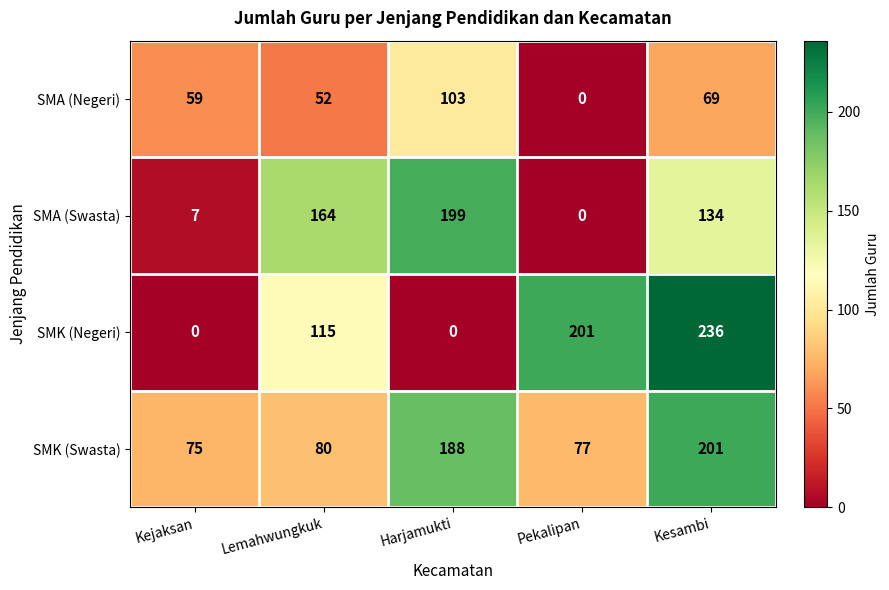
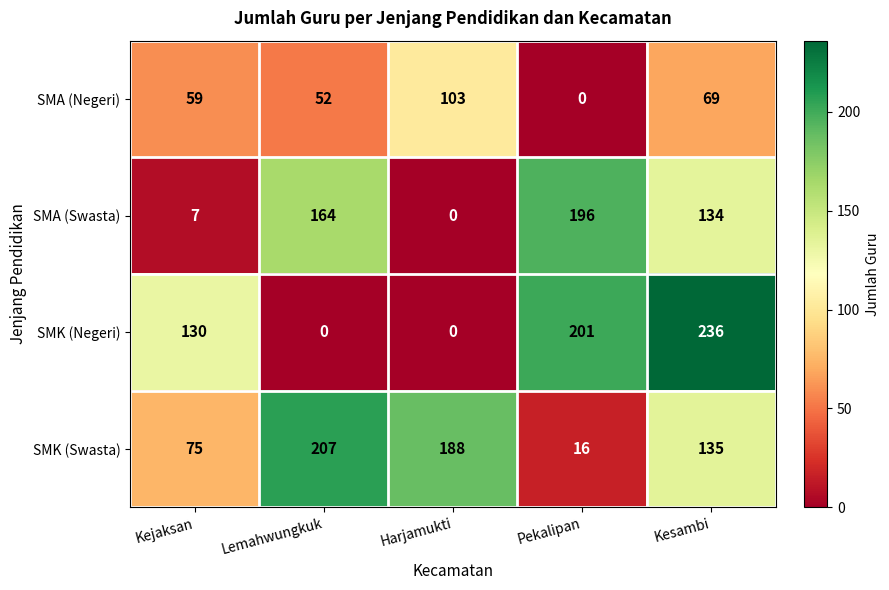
  {
    "SMA (Negeri)": {
      "Kejaksan": 59,
      "Lemahwungkuk": 52,
      "Harjamukti": 103,
      "Pekalipan": 0,
      "Kesambi": 69
    },
    "SMA (Swasta)": {
      "Kejaksan": 7,
      "Lemahwungkuk": 164,
-     "Harjamukti": 199,
-     "Pekalipan": 0,
+     "Harjamukti": 0,
+     "Pekalipan": 196,
      "Kesambi": 134
    },
    "SMK (Negeri)": {
-     "Kejaksan": 0,
-     "Lemahwungkuk": 115,
+     "Kejaksan": 130,
+     "Lemahwungkuk": 0,
      "Harjamukti": 0,
      "Pekalipan": 201,
      "Kesambi": 236
    },
    "SMK (Swasta)": {
      "Kejaksan": 75,
-     "Lemahwungkuk": 80,
+     "Lemahwungkuk": 207,
      "Harjamukti": 188,
-     "Pekalipan": 77,
-     "Kesambi": 201
+     "Pekalipan": 16,
+     "Kesambi": 135
    }
  }
